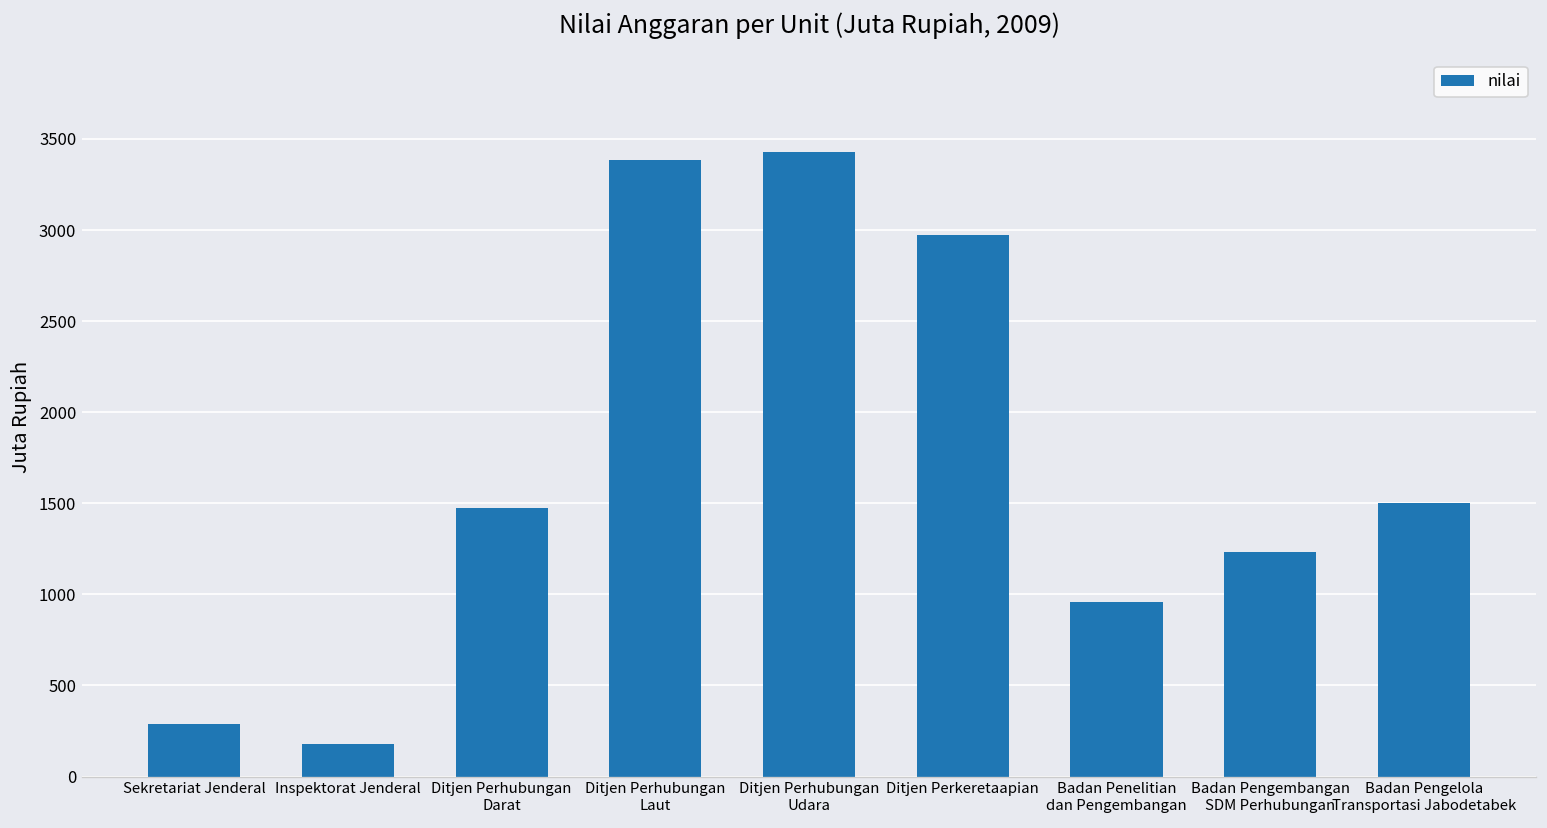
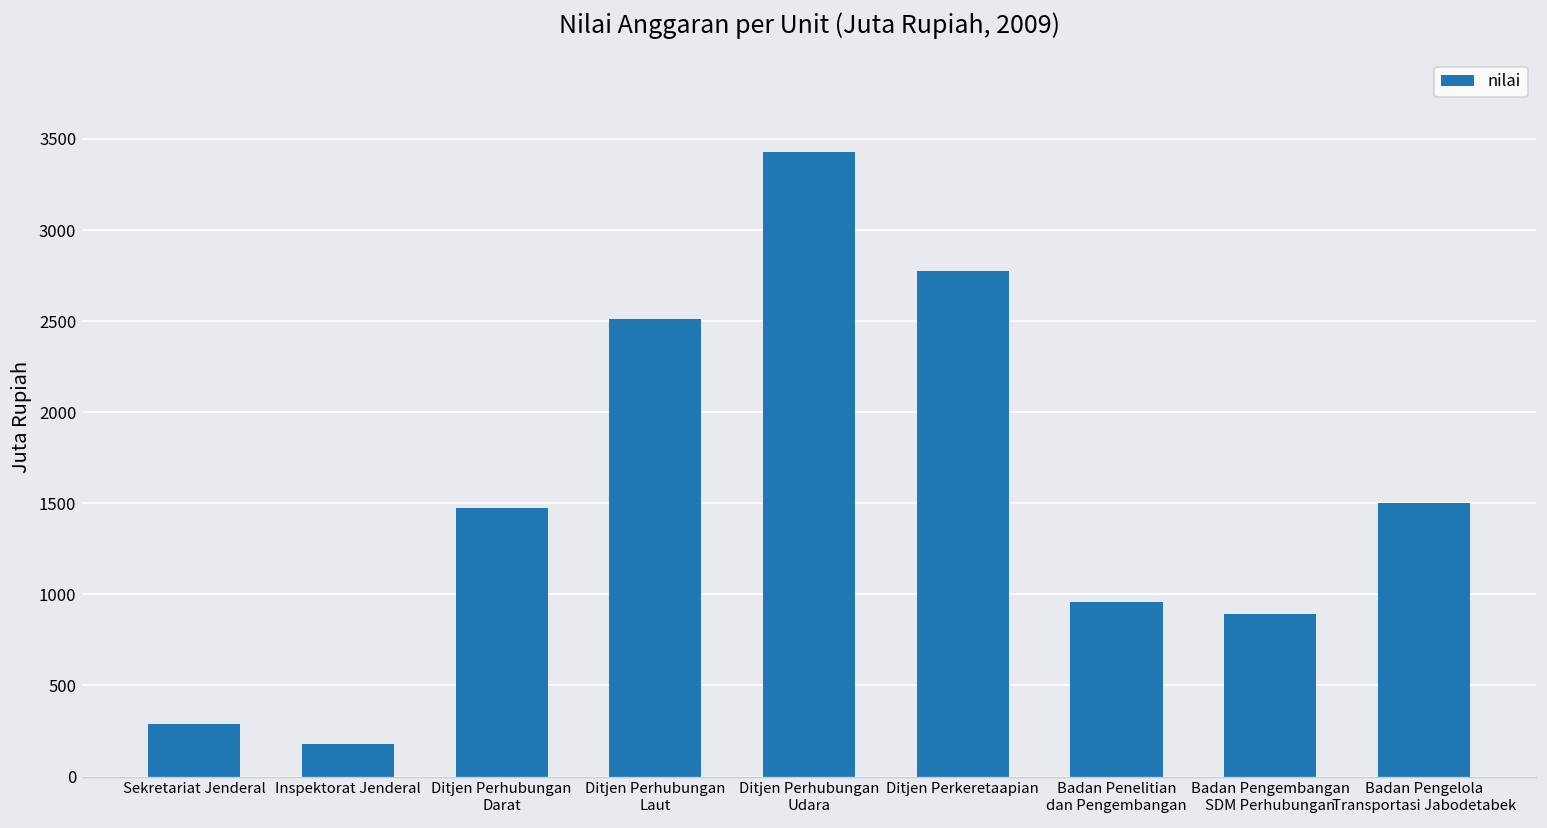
  {
    "Sekretariat Jenderal": 290,
    "Inspektorat Jenderal": 180,
    "Ditjen Perhubungan Darat": 1470,
-   "Ditjen Perhubungan Laut": 3390,
+   "Ditjen Perhubungan Laut": 2510,
    "Ditjen Perhubungan Udara": 3430,
-   "Ditjen Perkeretaapian": 2970,
+   "Ditjen Perkeretaapian": 2780,
    "Badan Penelitian dan Pengembangan": 960,
-   "Badan Pengembangan SDM Perhubungan": 1230,
+   "Badan Pengembangan SDM Perhubungan": 890,
    "Badan Pengelola Transportasi Jabodetabek": 1500
  }
